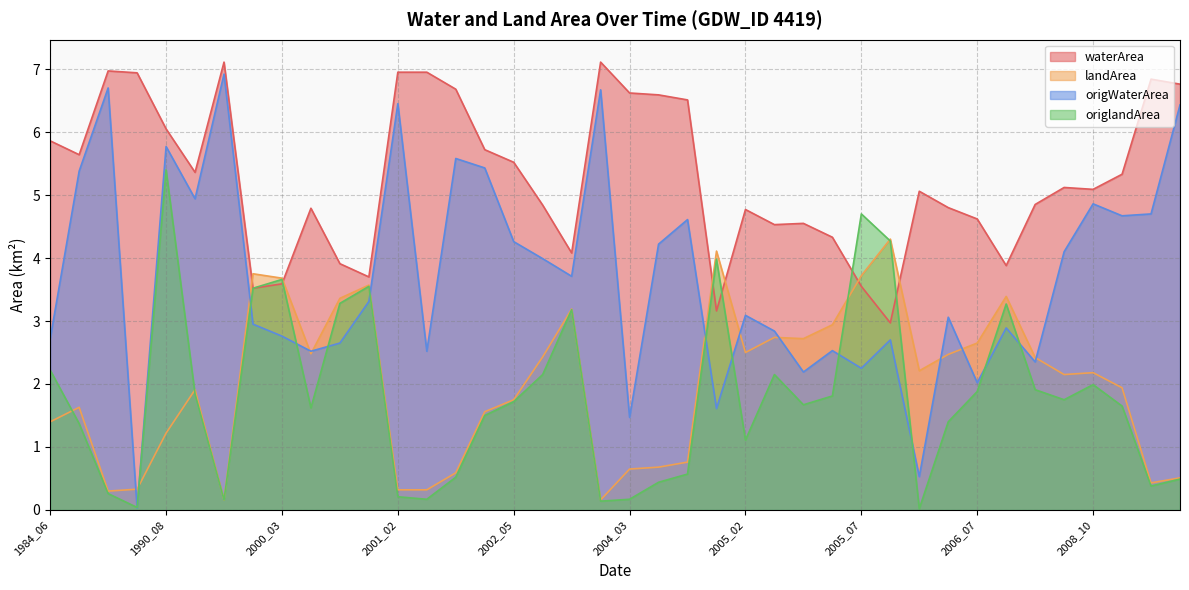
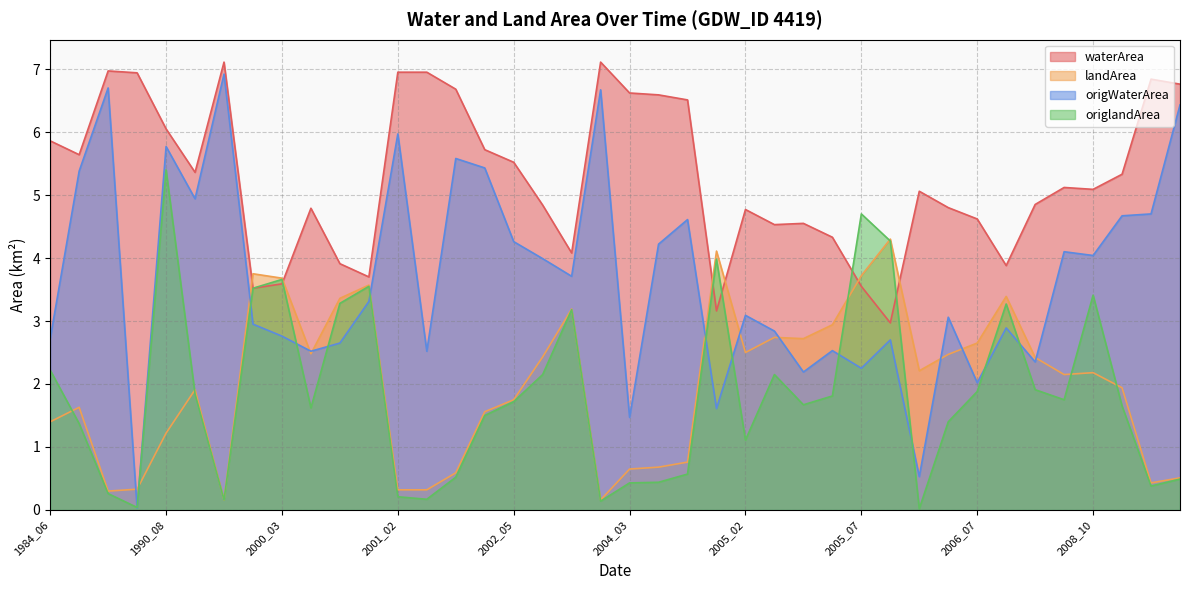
  {
    "origWaterArea": {
      "1984_06": 2.7,
      "1990_08": 5.8,
      "2000_03": 2.8,
-     "2001_02": 6.5,
+     "2001_02": 6.0,
      "2002_05": 4.3,
      "2004_03": 1.5,
      "2005_02": 3.1,
      "2005_07": 2.3,
      "2006_07": 2.0,
-     "2008_10": 4.9
+     "2008_10": 4.0
    },
    "origlandArea": {
      "1984_06": 2.2,
      "1990_08": 5.4,
      "2001_02": 0.2,
-     "2004_03": 0.2,
+     "2004_03": 0.4,
      "2005_02": 1.1,
      "2005_07": 4.7,
      "2006_07": 1.9,
-     "2008_10": 2.0
+     "2008_10": 3.4
    }
  }
